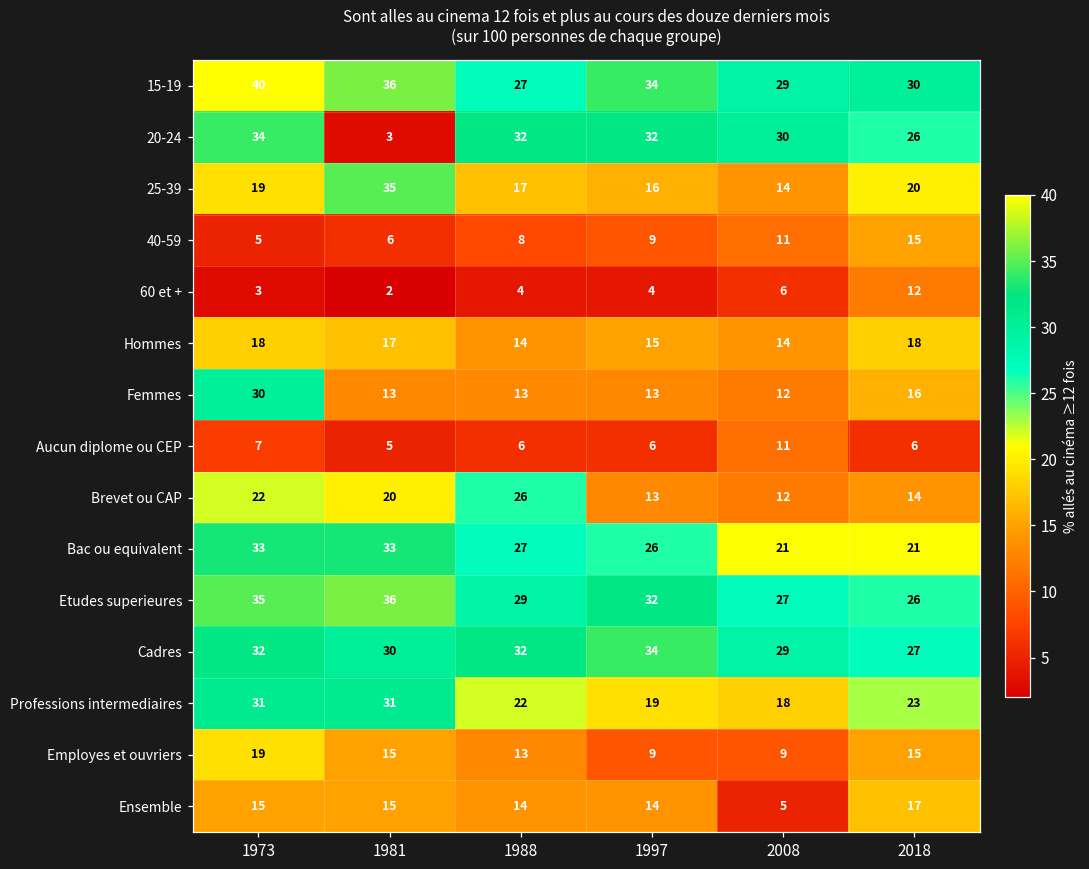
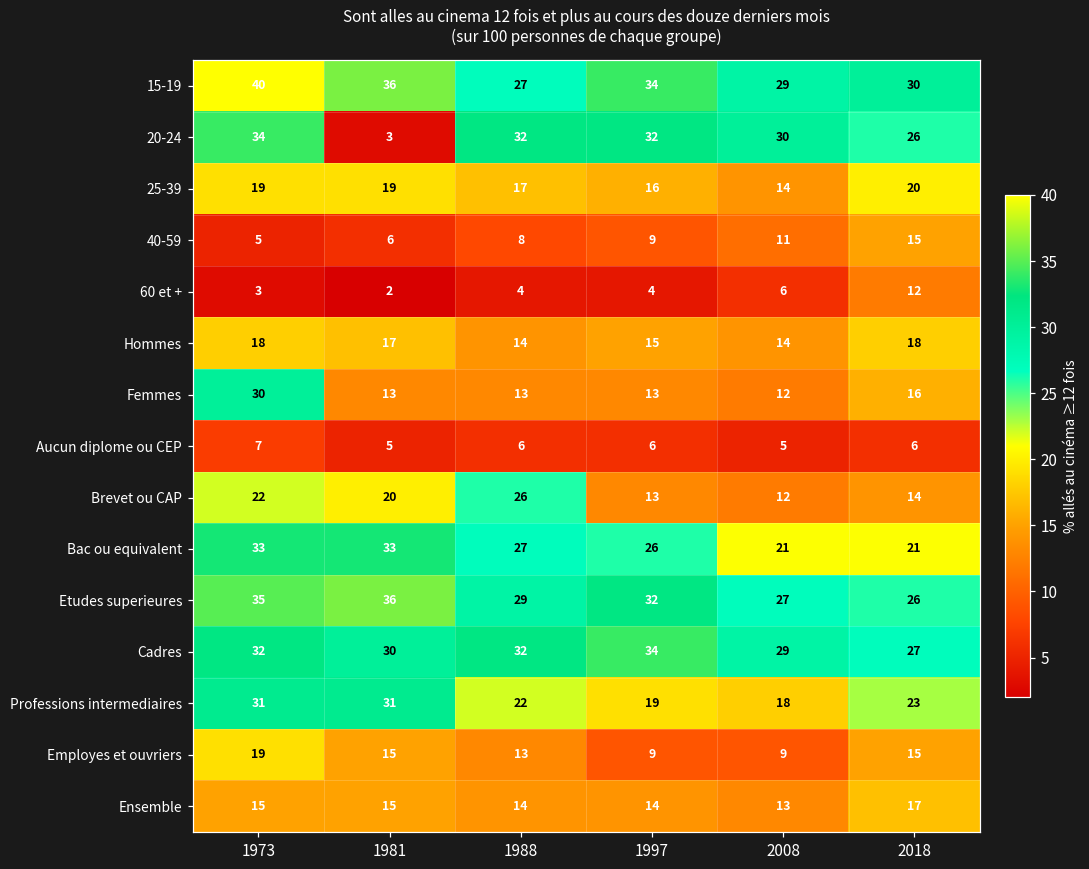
  {
    "15-19": {
      "1973": 40,
      "1981": 36,
      "1988": 27,
      "1997": 34,
      "2008": 29,
      "2018": 30
    },
    "20-24": {
      "1973": 34,
      "1981": 3,
      "1988": 32,
      "1997": 32,
      "2008": 30,
      "2018": 26
    },
    "25-39": {
      "1973": 19,
-     "1981": 35,
+     "1981": 19,
      "1988": 17,
      "1997": 16,
      "2008": 14,
      "2018": 20
    },
    "40-59": {
      "1973": 5,
      "1981": 6,
      "1988": 8,
      "1997": 9,
      "2008": 11,
      "2018": 15
    },
    "60 et +": {
      "1973": 3,
      "1981": 2,
      "1988": 4,
      "1997": 4,
      "2008": 6,
      "2018": 12
    },
    "Hommes": {
      "1973": 18,
      "1981": 17,
      "1988": 14,
      "1997": 15,
      "2008": 14,
      "2018": 18
    },
    "Femmes": {
      "1973": 30,
      "1981": 13,
      "1988": 13,
      "1997": 13,
      "2008": 12,
      "2018": 16
    },
    "Aucun diplome ou CEP": {
      "1973": 7,
      "1981": 5,
      "1988": 6,
      "1997": 6,
-     "2008": 11,
+     "2008": 5,
      "2018": 6
    },
    "Brevet ou CAP": {
      "1973": 22,
      "1981": 20,
      "1988": 26,
      "1997": 13,
      "2008": 12,
      "2018": 14
    },
    "Bac ou equivalent": {
      "1973": 33,
      "1981": 33,
      "1988": 27,
      "1997": 26,
      "2008": 21,
      "2018": 21
    },
    "Etudes superieures": {
      "1973": 35,
      "1981": 36,
      "1988": 29,
      "1997": 32,
      "2008": 27,
      "2018": 26
    },
    "Cadres": {
      "1973": 32,
      "1981": 30,
      "1988": 32,
      "1997": 34,
      "2008": 29,
      "2018": 27
    },
    "Professions intermediaires": {
      "1973": 31,
      "1981": 31,
      "1988": 22,
      "1997": 19,
      "2008": 18,
      "2018": 23
    },
    "Employes et ouvriers": {
      "1973": 19,
      "1981": 15,
      "1988": 13,
      "1997": 9,
      "2008": 9,
      "2018": 15
    },
    "Ensemble": {
      "1973": 15,
      "1981": 15,
      "1988": 14,
      "1997": 14,
-     "2008": 5,
+     "2008": 13,
      "2018": 17
    }
  }
